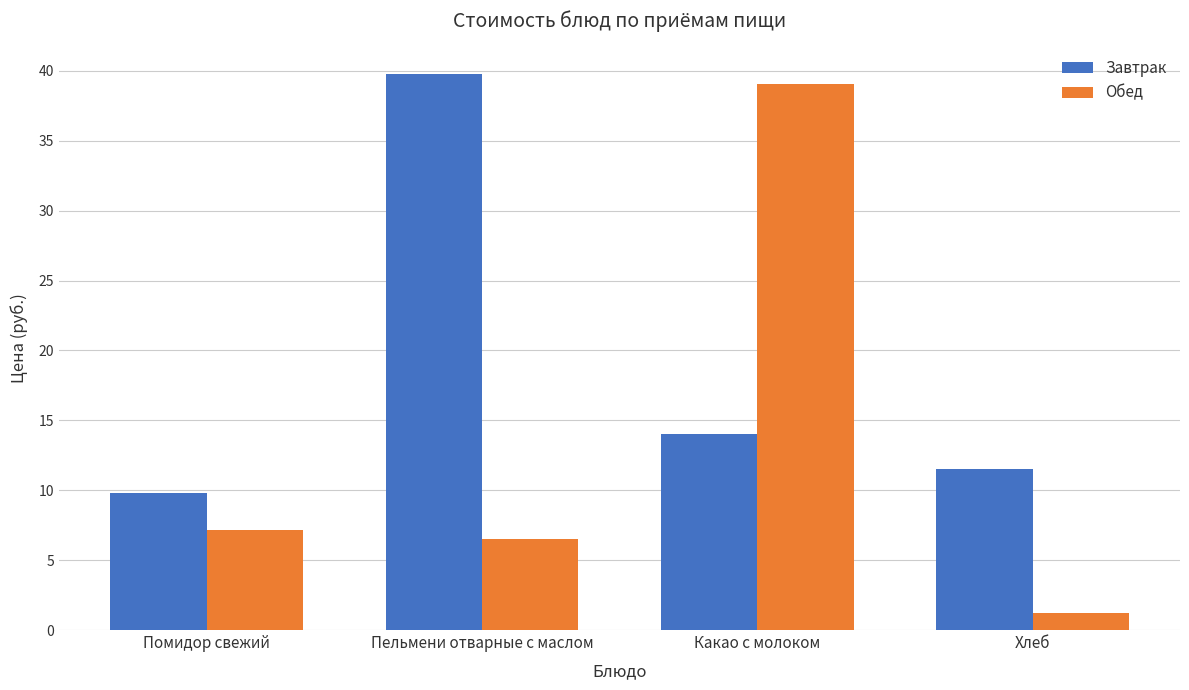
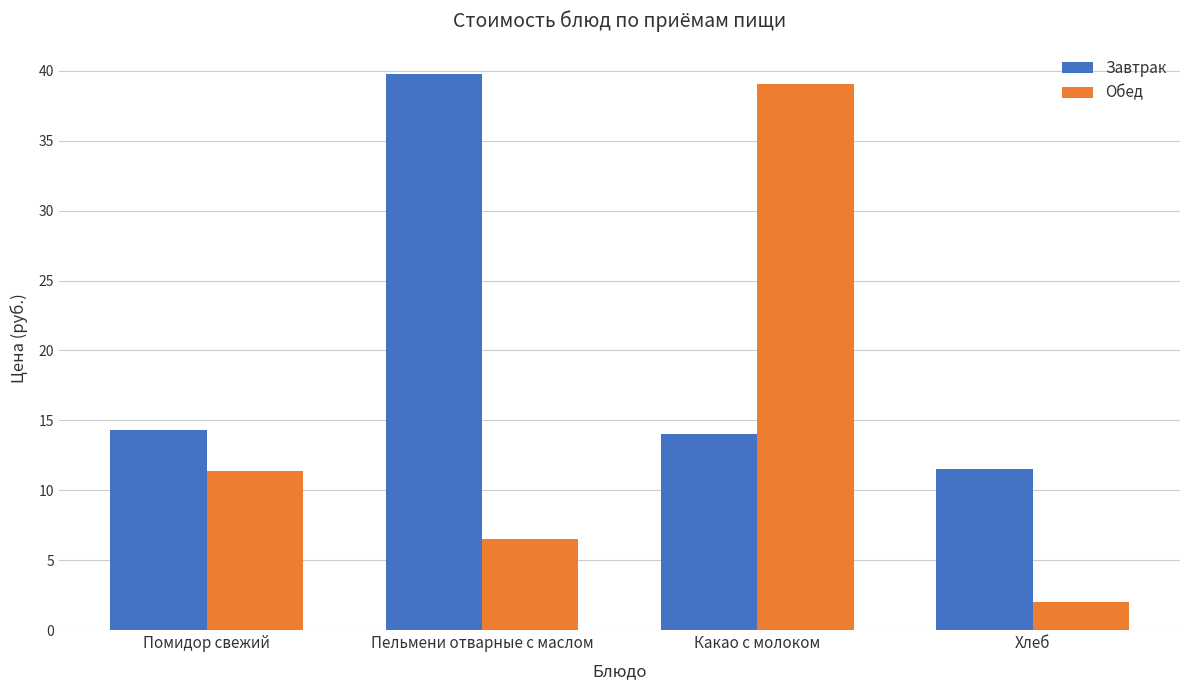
  {
    "Завтрак": {
-     "Помидор свежий": 9.8,
+     "Помидор свежий": 14.3,
      "Пельмени отварные с маслом": 39.8,
      "Какао с молоком": 14.1,
      "Хлеб": 11.5
    },
    "Обед": {
-     "Помидор свежий": 7.2,
+     "Помидор свежий": 11.4,
      "Пельмени отварные с маслом": 6.5,
      "Какао с молоком": 39.1,
-     "Хлеб": 1.2
+     "Хлеб": 2.0
    }
  }
